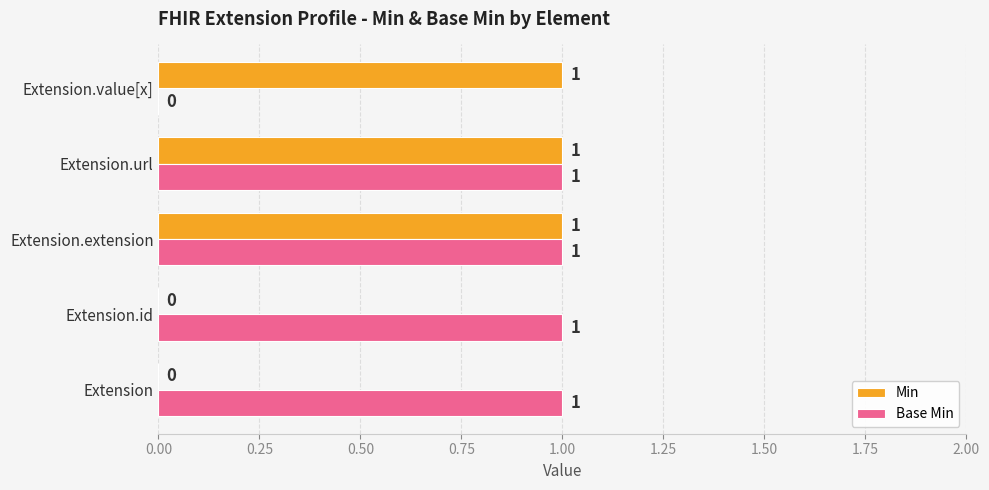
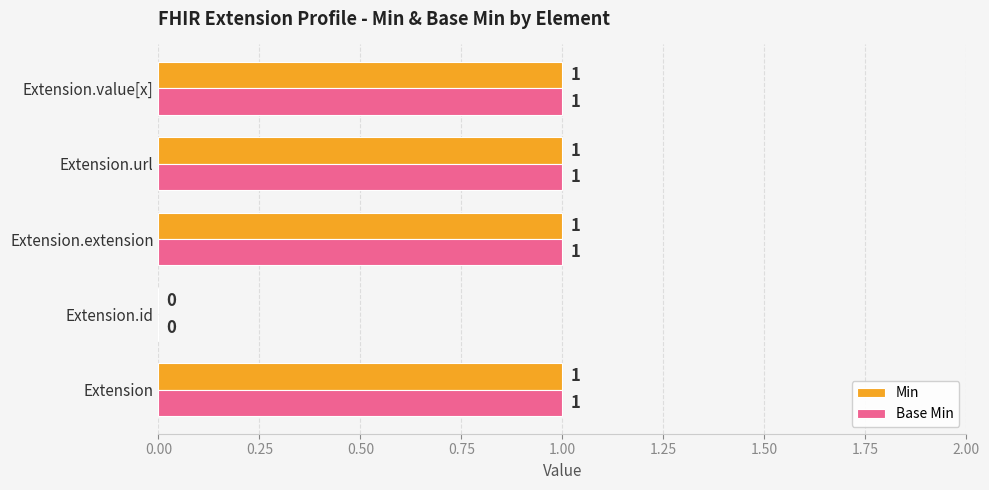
  {
    "Min": {
      "Extension.value[x]": 1,
      "Extension.url": 1,
      "Extension.extension": 1,
      "Extension.id": 0,
-     "Extension": 0
+     "Extension": 1
    },
    "Base Min": {
-     "Extension.value[x]": 0,
+     "Extension.value[x]": 1,
      "Extension.url": 1,
      "Extension.extension": 1,
-     "Extension.id": 1,
+     "Extension.id": 0,
      "Extension": 1
    }
  }
